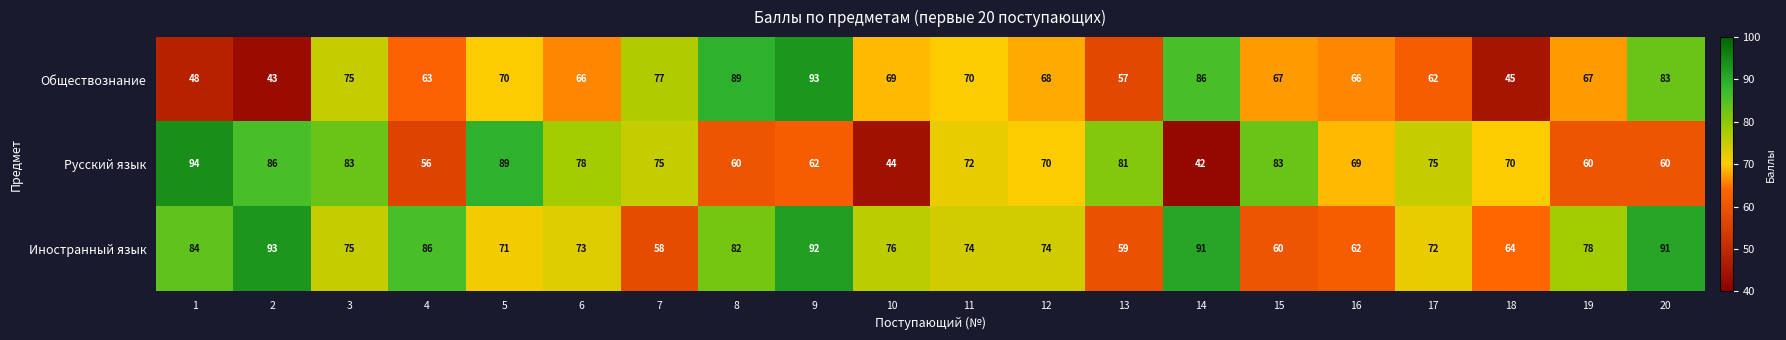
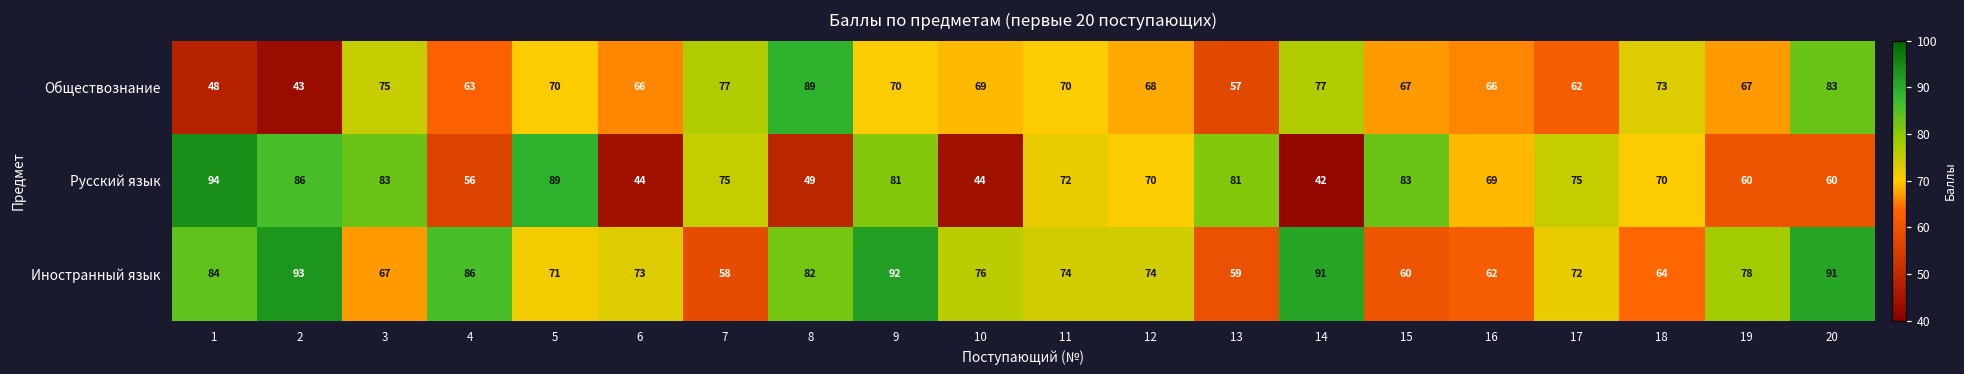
  {
    "Обществознание": {
      "1": 48,
      "2": 43,
      "3": 75,
      "4": 63,
      "5": 70,
      "6": 66,
      "7": 77,
      "8": 89,
-     "9": 93,
+     "9": 70,
      "10": 69,
      "11": 70,
      "12": 68,
      "13": 57,
-     "14": 86,
+     "14": 77,
      "15": 67,
      "16": 66,
      "17": 62,
-     "18": 45,
+     "18": 73,
      "19": 67,
      "20": 83
    },
    "Русский язык": {
      "1": 94,
      "2": 86,
      "3": 83,
      "4": 56,
      "5": 89,
-     "6": 78,
+     "6": 44,
      "7": 75,
-     "8": 60,
-     "9": 62,
+     "8": 49,
+     "9": 81,
      "10": 44,
      "11": 72,
      "12": 70,
      "13": 81,
      "14": 42,
      "15": 83,
      "16": 69,
      "17": 75,
      "18": 70,
      "19": 60,
      "20": 60
    },
    "Иностранный язык": {
      "1": 84,
      "2": 93,
-     "3": 75,
+     "3": 67,
      "4": 86,
      "5": 71,
      "6": 73,
      "7": 58,
      "8": 82,
      "9": 92,
      "10": 76,
      "11": 74,
      "12": 74,
      "13": 59,
      "14": 91,
      "15": 60,
      "16": 62,
      "17": 72,
      "18": 64,
      "19": 78,
      "20": 91
    }
  }
